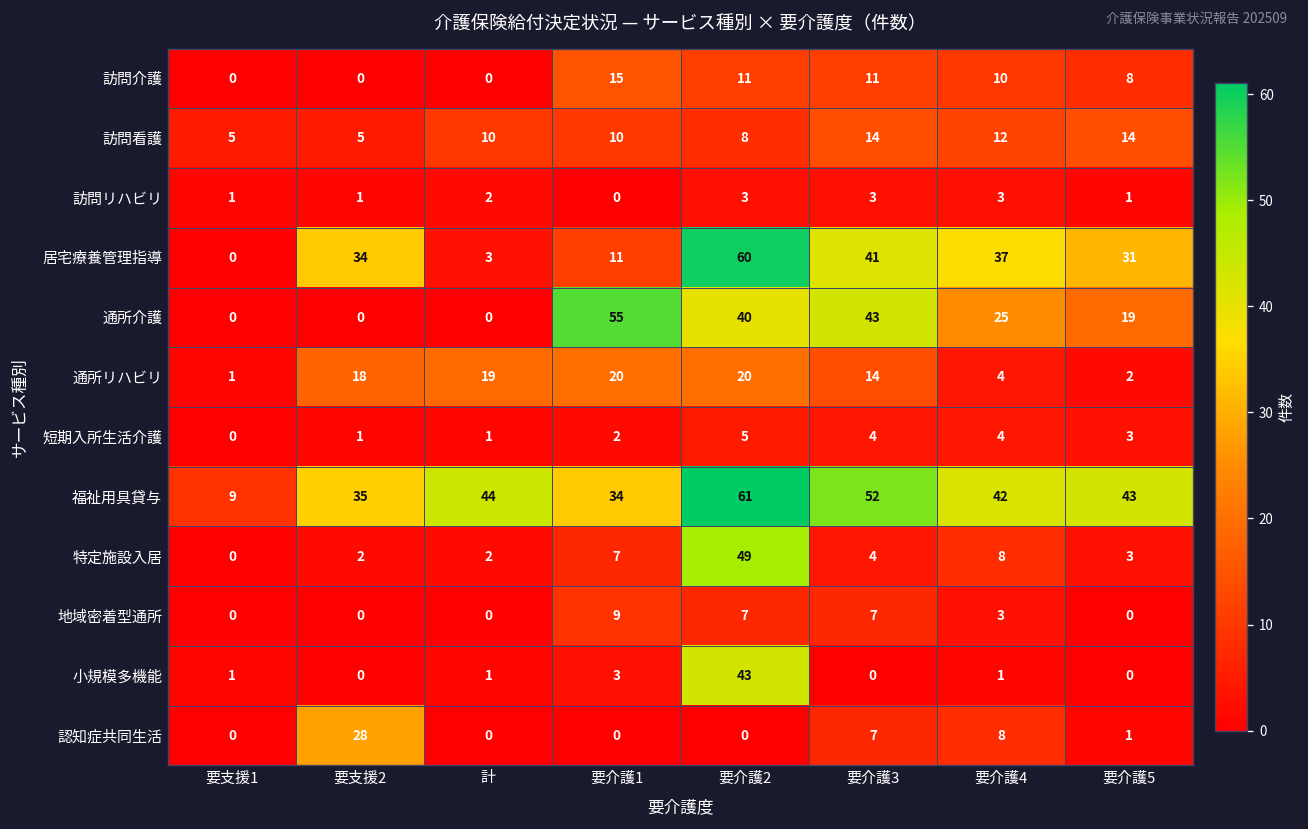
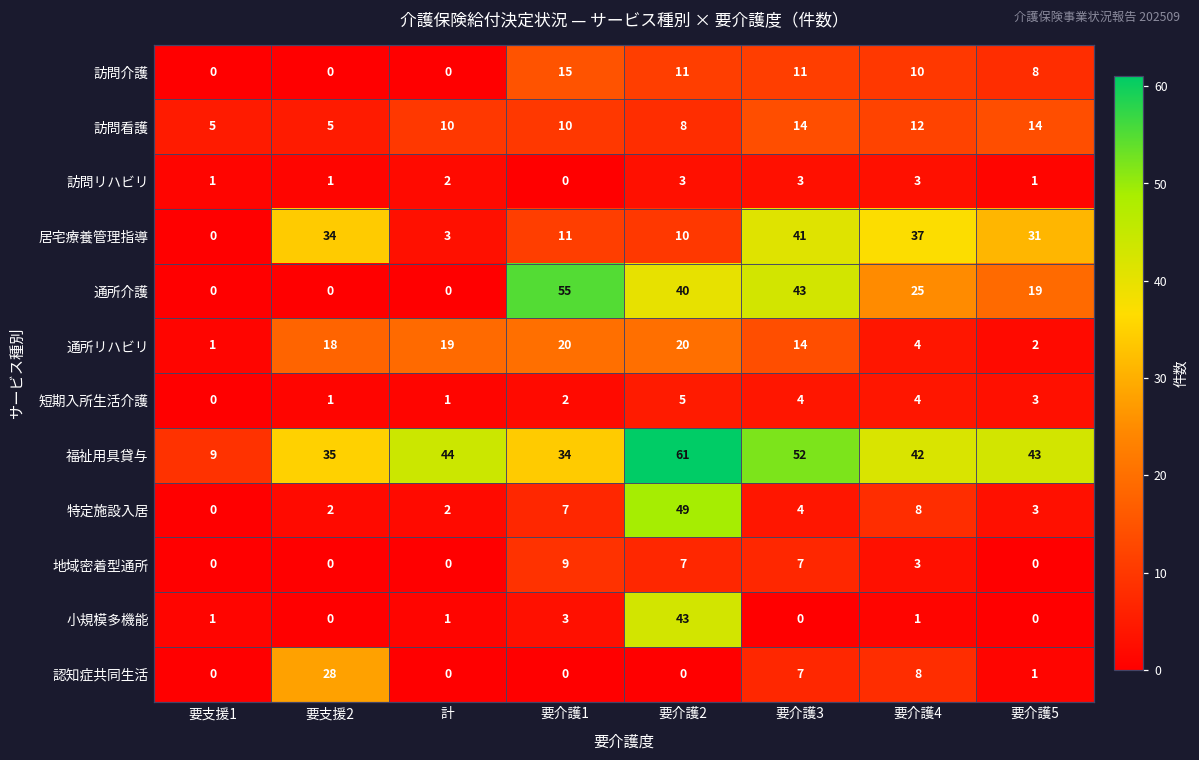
  {
    "訪問介護": {
      "要支援1": 0,
      "要支援2": 0,
      "計": 0,
      "要介護1": 15,
      "要介護2": 11,
      "要介護3": 11,
      "要介護4": 10,
      "要介護5": 8
    },
    "訪問看護": {
      "要支援1": 5,
      "要支援2": 5,
      "計": 10,
      "要介護1": 10,
      "要介護2": 8,
      "要介護3": 14,
      "要介護4": 12,
      "要介護5": 14
    },
    "訪問リハビリ": {
      "要支援1": 1,
      "要支援2": 1,
      "計": 2,
      "要介護1": 0,
      "要介護2": 3,
      "要介護3": 3,
      "要介護4": 3,
      "要介護5": 1
    },
    "居宅療養管理指導": {
      "要支援1": 0,
      "要支援2": 34,
      "計": 3,
      "要介護1": 11,
-     "要介護2": 60,
+     "要介護2": 10,
      "要介護3": 41,
      "要介護4": 37,
      "要介護5": 31
    },
    "通所介護": {
      "要支援1": 0,
      "要支援2": 0,
      "計": 0,
      "要介護1": 55,
      "要介護2": 40,
      "要介護3": 43,
      "要介護4": 25,
      "要介護5": 19
    },
    "通所リハビリ": {
      "要支援1": 1,
      "要支援2": 18,
      "計": 19,
      "要介護1": 20,
      "要介護2": 20,
      "要介護3": 14,
      "要介護4": 4,
      "要介護5": 2
    },
    "短期入所生活介護": {
      "要支援1": 0,
      "要支援2": 1,
      "計": 1,
      "要介護1": 2,
      "要介護2": 5,
      "要介護3": 4,
      "要介護4": 4,
      "要介護5": 3
    },
    "福祉用具貸与": {
      "要支援1": 9,
      "要支援2": 35,
      "計": 44,
      "要介護1": 34,
      "要介護2": 61,
      "要介護3": 52,
      "要介護4": 42,
      "要介護5": 43
    },
    "特定施設入居": {
      "要支援1": 0,
      "要支援2": 2,
      "計": 2,
      "要介護1": 7,
      "要介護2": 49,
      "要介護3": 4,
      "要介護4": 8,
      "要介護5": 3
    },
    "地域密着型通所": {
      "要支援1": 0,
      "要支援2": 0,
      "計": 0,
      "要介護1": 9,
      "要介護2": 7,
      "要介護3": 7,
      "要介護4": 3,
      "要介護5": 0
    },
    "小規模多機能": {
      "要支援1": 1,
      "要支援2": 0,
      "計": 1,
      "要介護1": 3,
      "要介護2": 43,
      "要介護3": 0,
      "要介護4": 1,
      "要介護5": 0
    },
    "認知症共同生活": {
      "要支援1": 0,
      "要支援2": 28,
      "計": 0,
      "要介護1": 0,
      "要介護2": 0,
      "要介護3": 7,
      "要介護4": 8,
      "要介護5": 1
    }
  }
